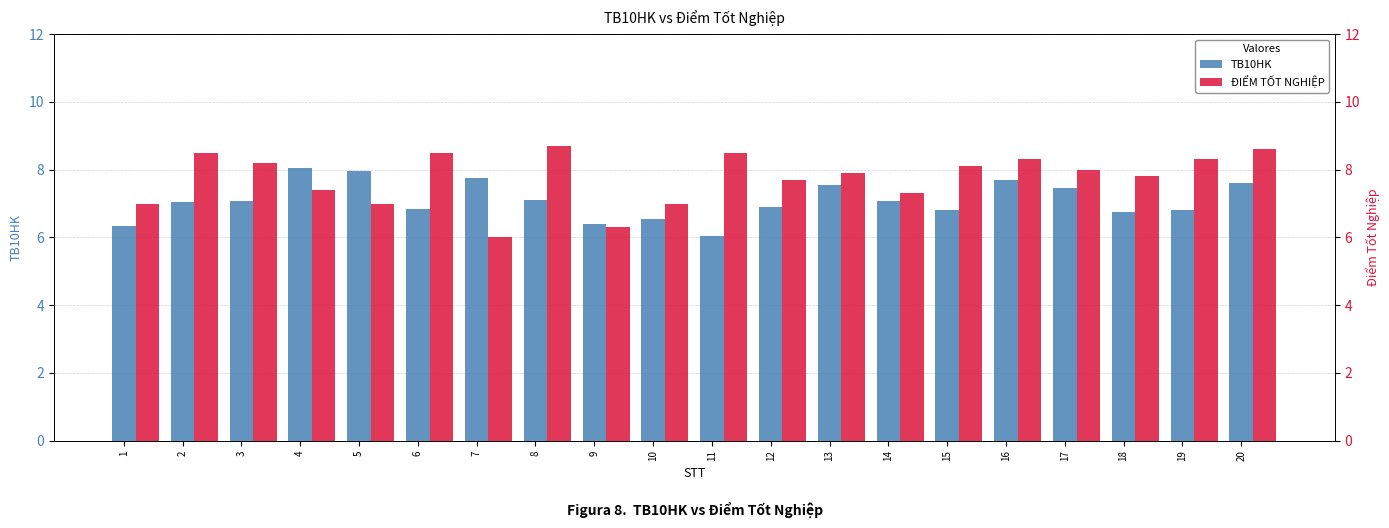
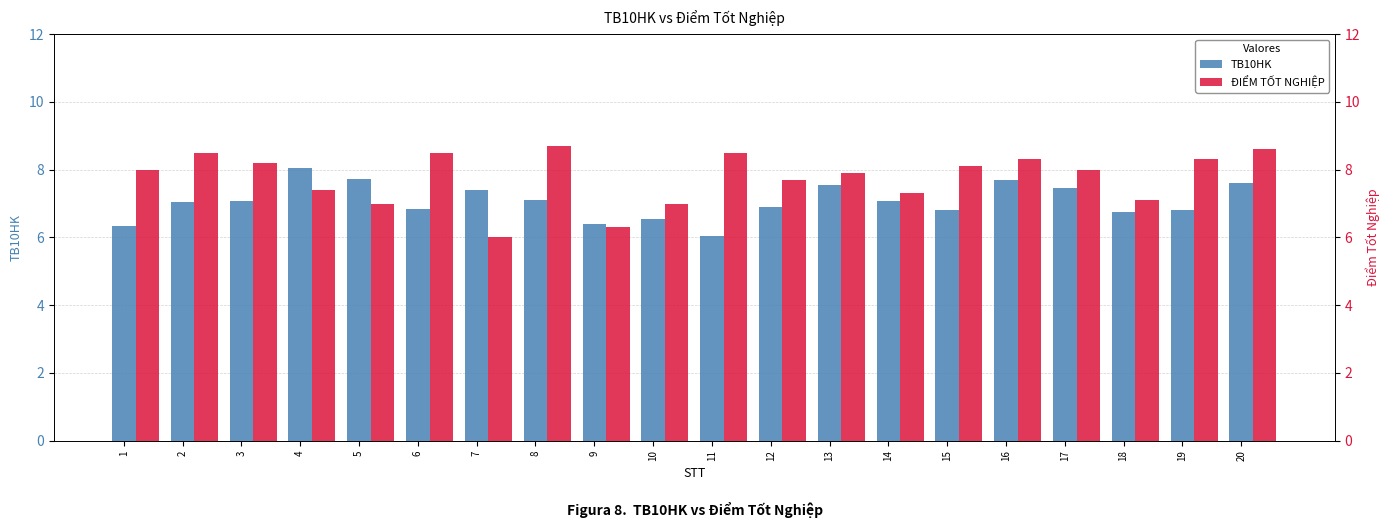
  {
    "TB10HK": {
      "1": 6.3,
      "2": 7.1,
      "3": 7.1,
      "4": 8.1,
-     "5": 8.0,
+     "5": 7.7,
      "6": 6.8,
-     "7": 7.7,
+     "7": 7.4,
      "8": 7.1,
      "9": 6.4,
      "10": 6.5,
      "11": 6.0,
      "12": 6.9,
      "13": 7.5,
      "14": 7.1,
      "15": 6.8,
      "16": 7.7,
      "17": 7.5,
      "18": 6.7,
      "19": 6.8,
      "20": 7.6
    },
    "ĐIỂM TỐT NGHIỆP": {
-     "1": 7,
+     "1": 8,
      "2": 8.5,
      "3": 8.2,
      "4": 7.4,
      "5": 7.0,
      "6": 8.5,
      "7": 6.0,
      "8": 8.7,
      "9": 6.3,
      "10": 7.0,
      "11": 8.5,
      "12": 7.7,
      "13": 7.9,
      "14": 7.3,
      "15": 8.1,
      "16": 8.3,
      "17": 8.0,
-     "18": 7.8,
+     "18": 7.1,
      "19": 8.3,
      "20": 8.6
    }
  }
